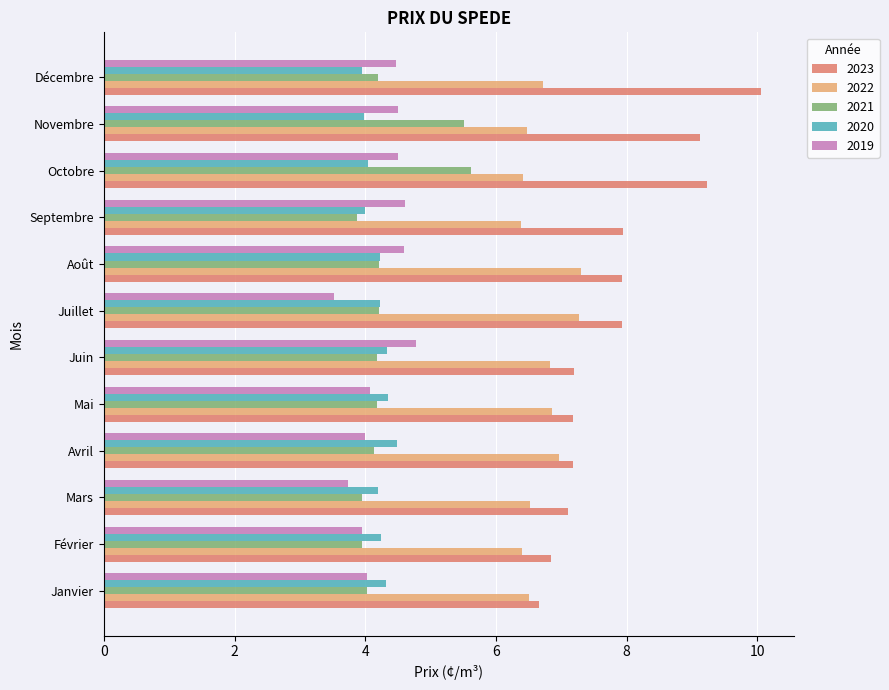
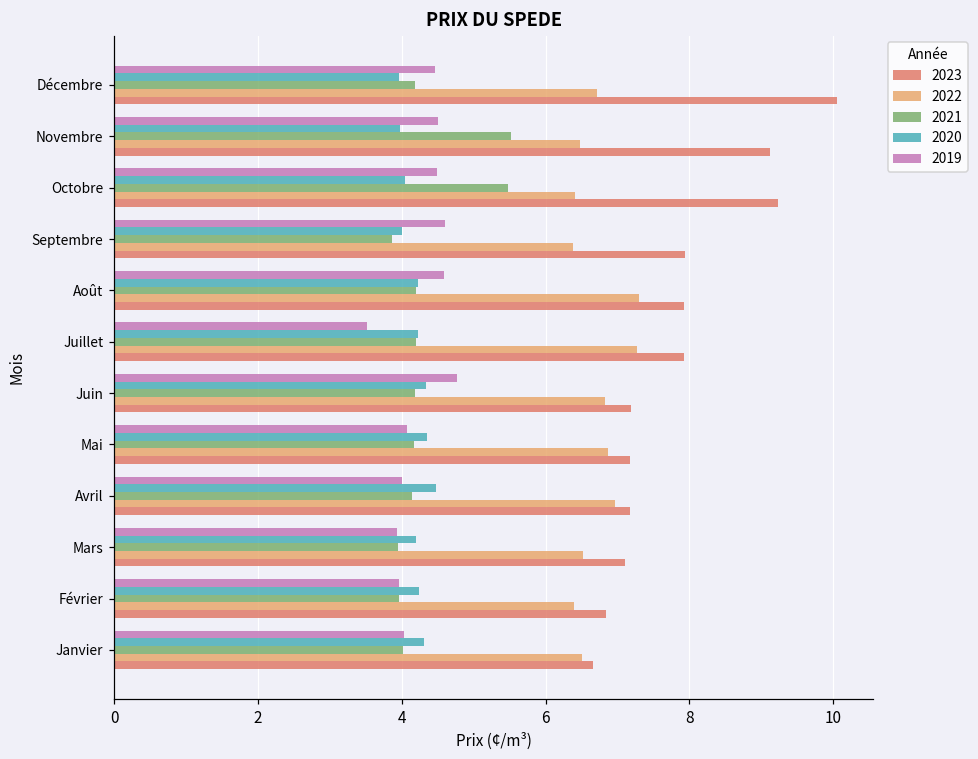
  {
    "2021": {
      "Décembre": 4.2,
      "Novembre": 5.5,
-     "Octobre": 5.6,
+     "Octobre": 5.5,
      "Septembre": 3.9,
      "Août": 4.2,
      "Juillet": 4.2,
      "Juin": 4.2,
      "Mai": 4.2,
      "Avril": 4.1,
      "Mars": 4.0,
      "Février": 4.0,
      "Janvier": 4.0
    },
    "2020": {
      "Décembre": 4.0,
      "Novembre": 4.0,
      "Octobre": 4.0,
      "Septembre": 4.0,
      "Août": 4.2,
      "Juillet": 4.2,
      "Juin": 4.3,
      "Mai": 4.4,
      "Avril": 4.5,
      "Mars": 4.2,
      "Février": 4.2,
      "Janvier": 4.3
    },
    "2019": {
      "Décembre": 4.5,
      "Novembre": 4.5,
      "Octobre": 4.5,
      "Septembre": 4.6,
      "Août": 4.6,
      "Juillet": 3.5,
      "Juin": 4.8,
      "Mai": 4.1,
      "Avril": 4.0,
-     "Mars": 3.7,
+     "Mars": 3.9,
      "Février": 4.0,
      "Janvier": 4.0
    }
  }
